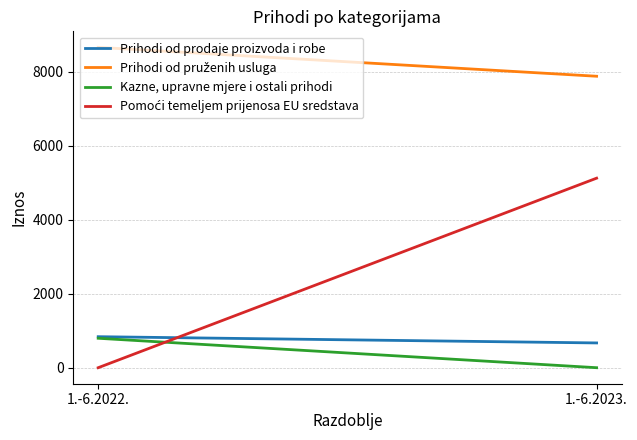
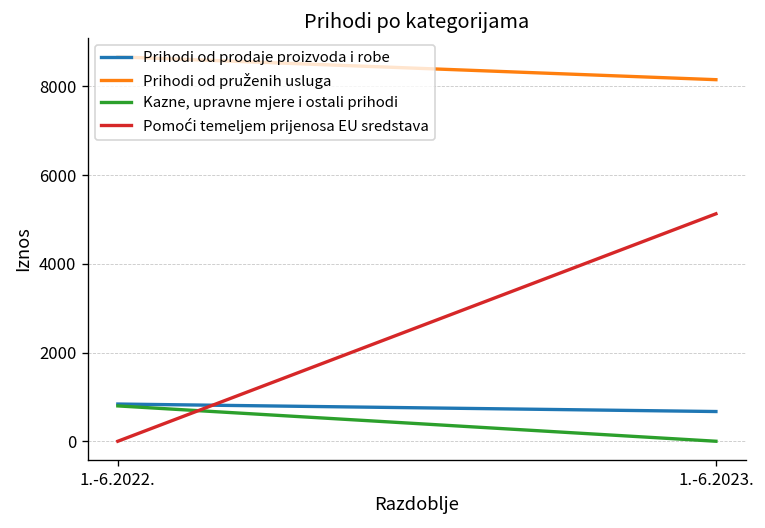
  {
    "Prihodi od prodaje proizvoda i robe": {
      "1.-6.2023.": 700
    },
    "Prihodi od pruženih usluga": {
-     "1.-6.2023.": 7900
+     "1.-6.2023.": 8100
    },
    "Kazne, upravne mjere i ostali prihodi": {
      "1.-6.2023.": 0
    },
    "Pomoći temeljem prijenosa EU sredstava": {
      "1.-6.2022.": 0,
      "1.-6.2023.": 5100
    }
  }
